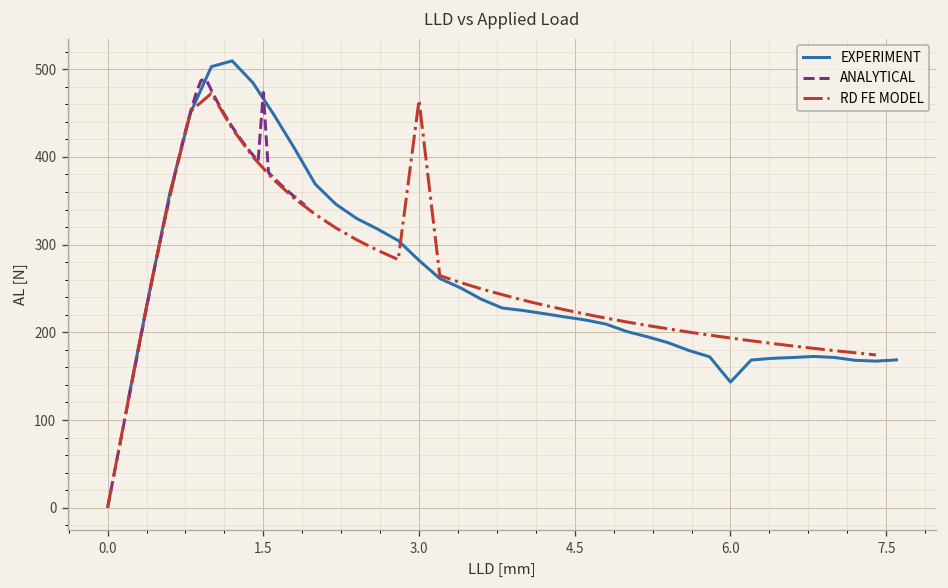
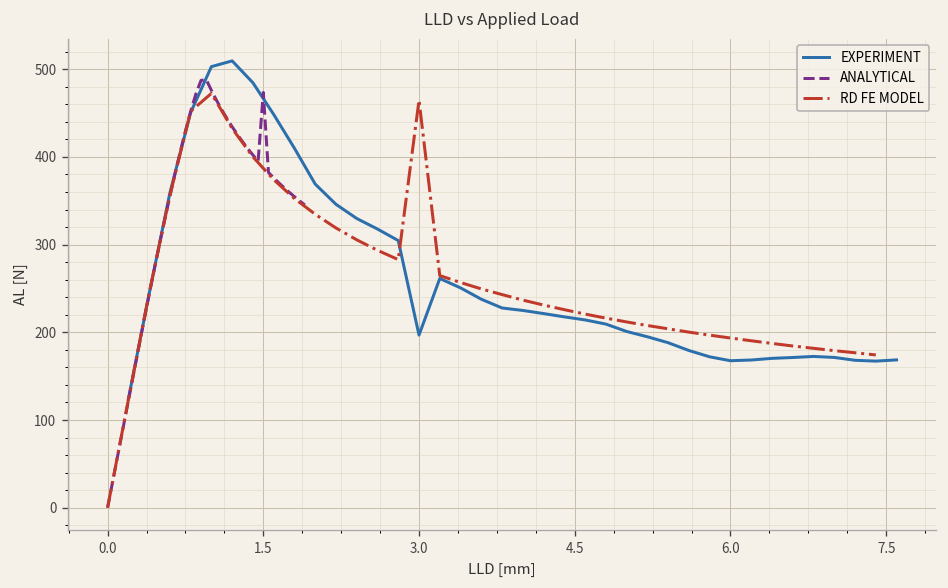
  {
    "EXPERIMENT": {
-     "3.0": 280,
-     "6.0": 140
+     "3.0": 200,
+     "6.0": 170
    },
    "ANALYTICAL": {
      "1.5": 470
    },
    "RD FE MODEL": {
      "3.0": 460,
      "6.0": 190
    }
  }
